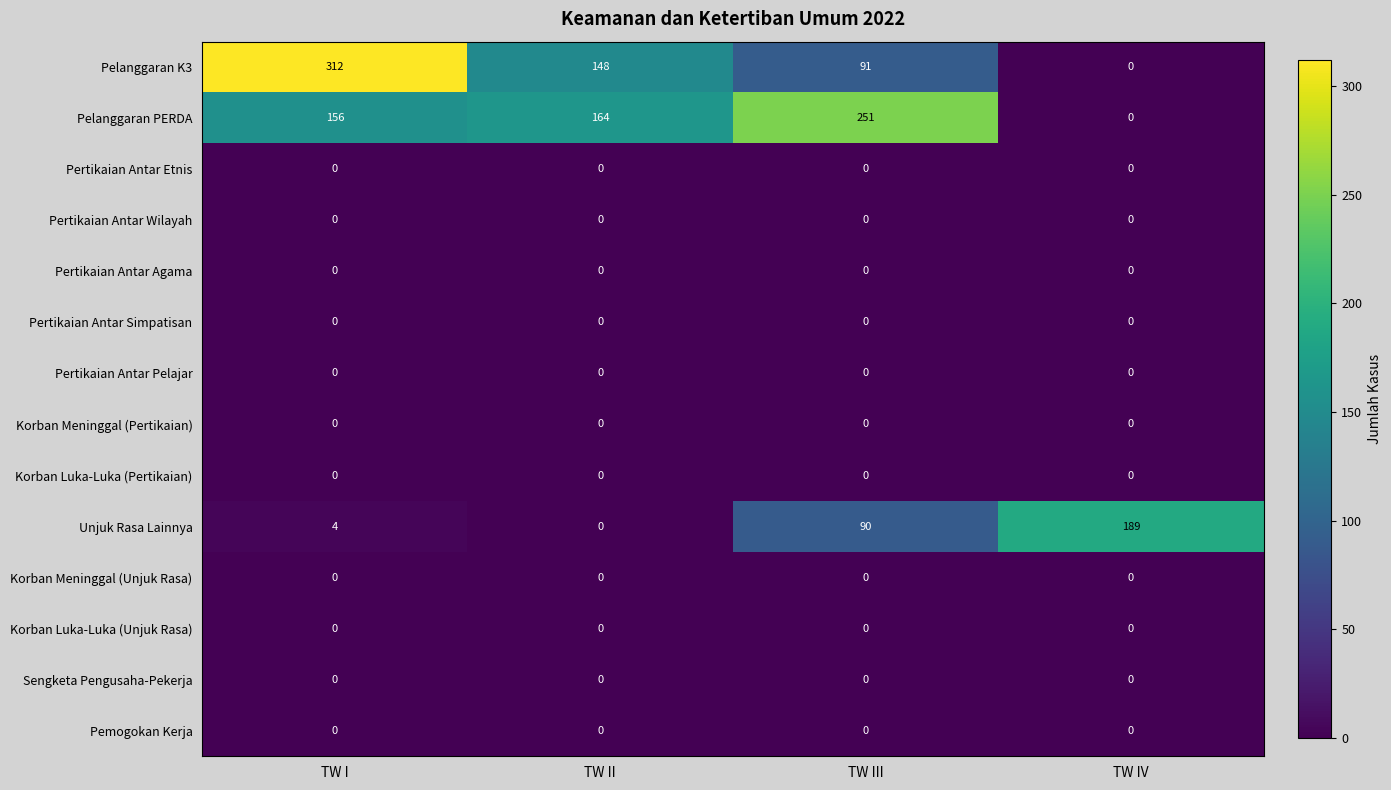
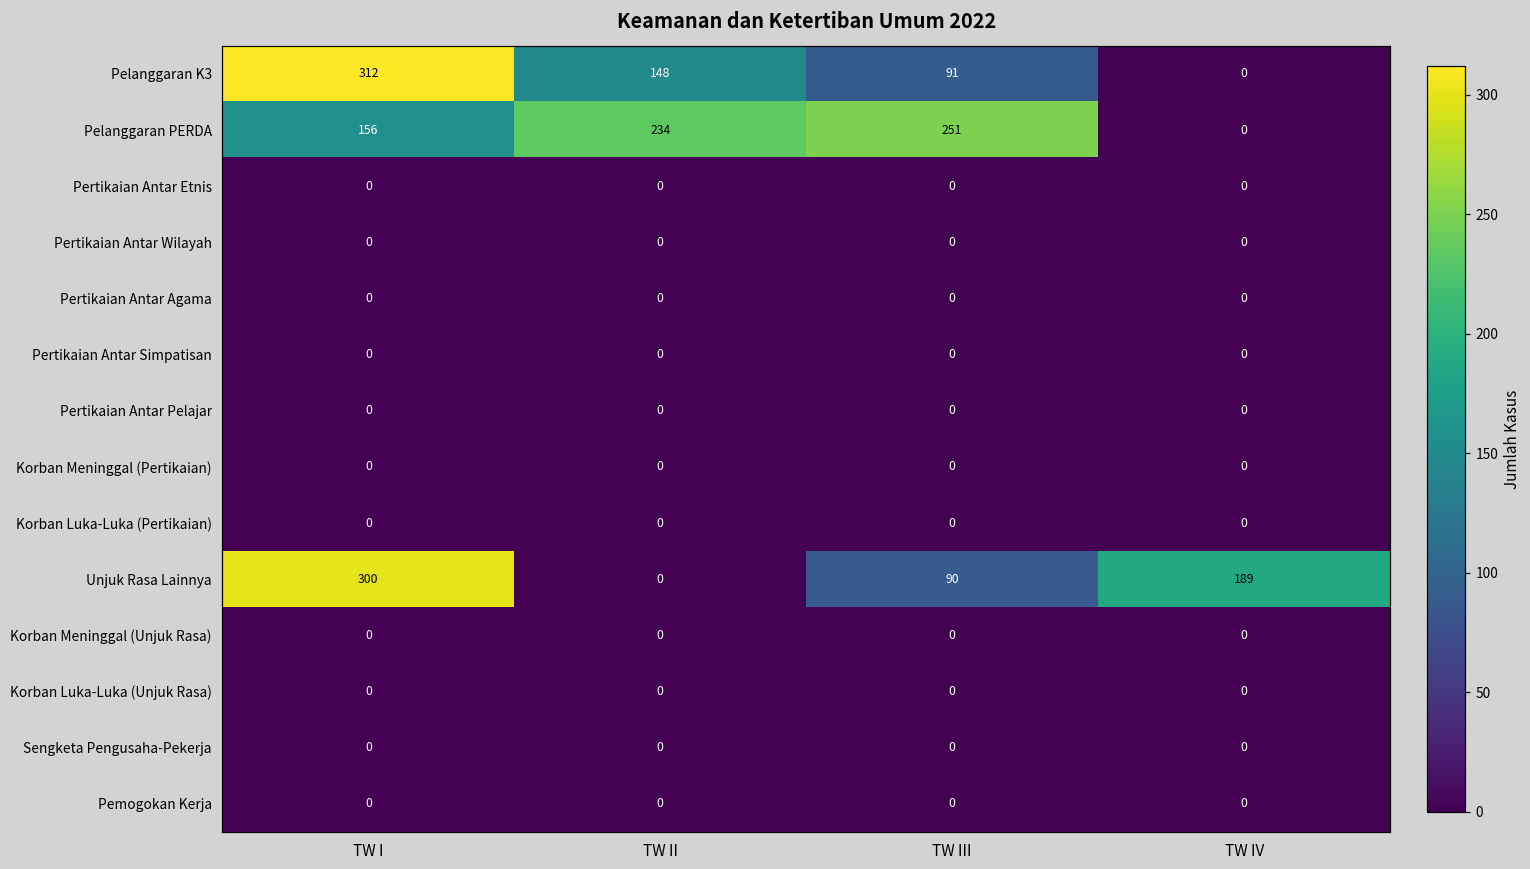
  {
    "Pelanggaran K3": {
      "TW I": 312,
      "TW II": 148,
      "TW III": 91,
      "TW IV": 0
    },
    "Pelanggaran PERDA": {
      "TW I": 156,
-     "TW II": 164,
+     "TW II": 234,
      "TW III": 251,
      "TW IV": 0
    },
    "Pertikaian Antar Etnis": {
      "TW I": 0,
      "TW II": 0,
      "TW III": 0,
      "TW IV": 0
    },
    "Pertikaian Antar Wilayah": {
      "TW I": 0,
      "TW II": 0,
      "TW III": 0,
      "TW IV": 0
    },
    "Pertikaian Antar Agama": {
      "TW I": 0,
      "TW II": 0,
      "TW III": 0,
      "TW IV": 0
    },
    "Pertikaian Antar Simpatisan": {
      "TW I": 0,
      "TW II": 0,
      "TW III": 0,
      "TW IV": 0
    },
    "Pertikaian Antar Pelajar": {
      "TW I": 0,
      "TW II": 0,
      "TW III": 0,
      "TW IV": 0
    },
    "Korban Meninggal (Pertikaian)": {
      "TW I": 0,
      "TW II": 0,
      "TW III": 0,
      "TW IV": 0
    },
    "Korban Luka-Luka (Pertikaian)": {
      "TW I": 0,
      "TW II": 0,
      "TW III": 0,
      "TW IV": 0
    },
    "Unjuk Rasa Lainnya": {
-     "TW I": 4,
+     "TW I": 300,
      "TW II": 0,
      "TW III": 90,
      "TW IV": 189
    },
    "Korban Meninggal (Unjuk Rasa)": {
      "TW I": 0,
      "TW II": 0,
      "TW III": 0,
      "TW IV": 0
    },
    "Korban Luka-Luka (Unjuk Rasa)": {
      "TW I": 0,
      "TW II": 0,
      "TW III": 0,
      "TW IV": 0
    },
    "Sengketa Pengusaha-Pekerja": {
      "TW I": 0,
      "TW II": 0,
      "TW III": 0,
      "TW IV": 0
    },
    "Pemogokan Kerja": {
      "TW I": 0,
      "TW II": 0,
      "TW III": 0,
      "TW IV": 0
    }
  }
